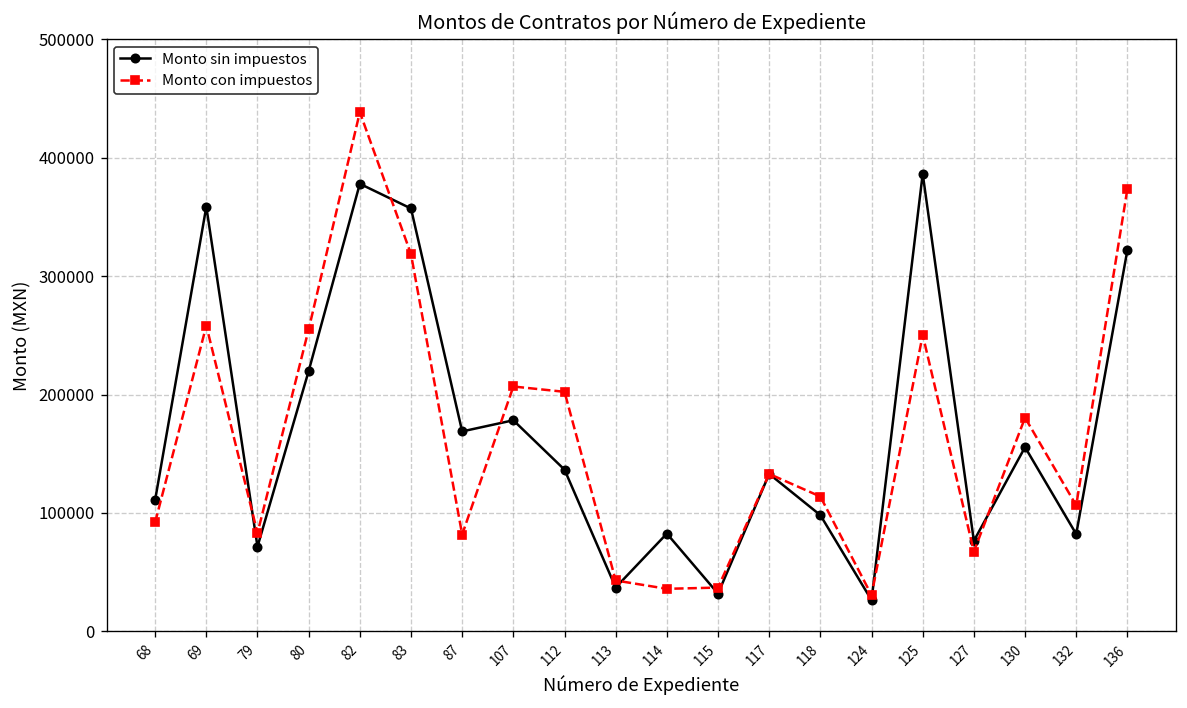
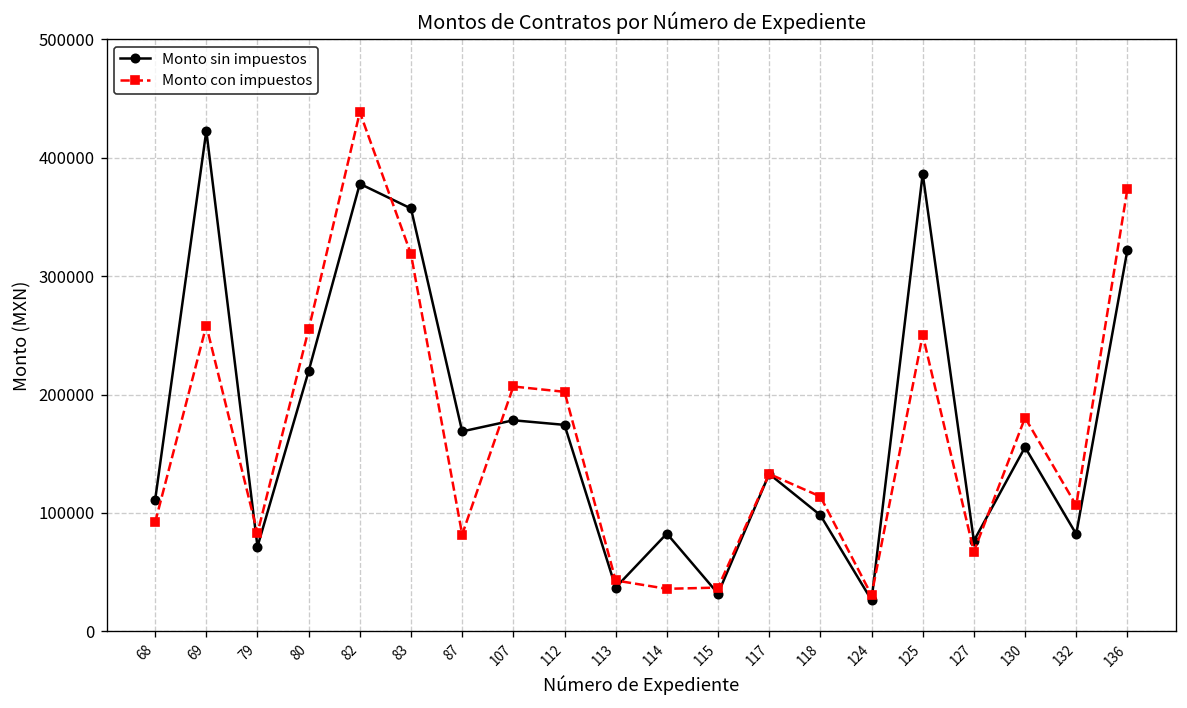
  {
    "Monto sin impuestos": {
      "68": 110000,
-     "69": 360000,
+     "69": 420000,
      "79": 70000,
      "80": 220000,
      "82": 380000,
      "83": 360000,
      "87": 170000,
      "107": 180000,
-     "112": 140000,
+     "112": 170000,
      "113": 40000,
      "114": 80000,
      "115": 30000,
      "118": 100000,
      "124": 30000,
      "125": 390000,
      "127": 80000,
      "130": 160000,
      "132": 80000,
      "136": 320000
    },
    "Monto con impuestos": {
      "68": 90000,
      "69": 260000,
      "79": 80000,
      "80": 250000,
      "82": 440000,
      "83": 320000,
      "87": 80000,
      "107": 210000,
      "112": 200000,
      "113": 40000,
      "114": 40000,
      "115": 40000,
      "118": 110000,
      "124": 30000,
      "125": 250000,
      "127": 70000,
      "130": 180000,
      "132": 110000,
      "136": 370000
    }
  }
